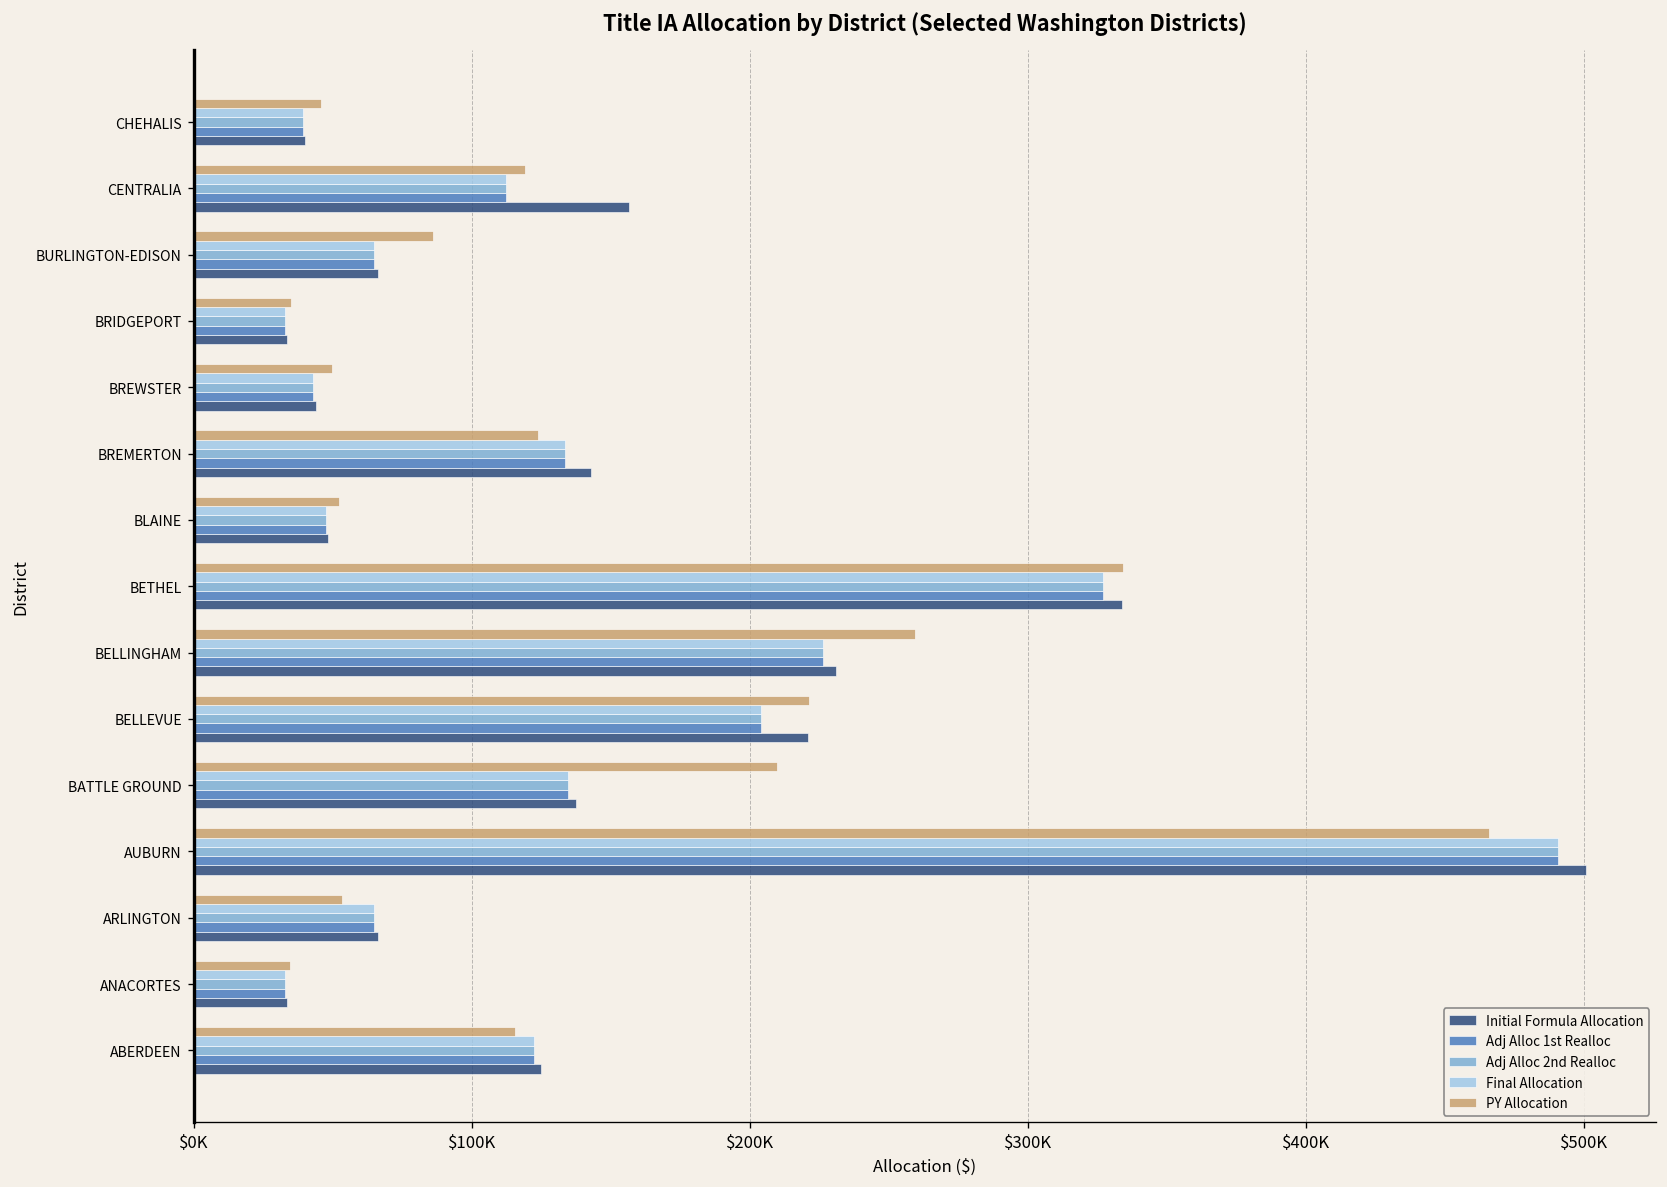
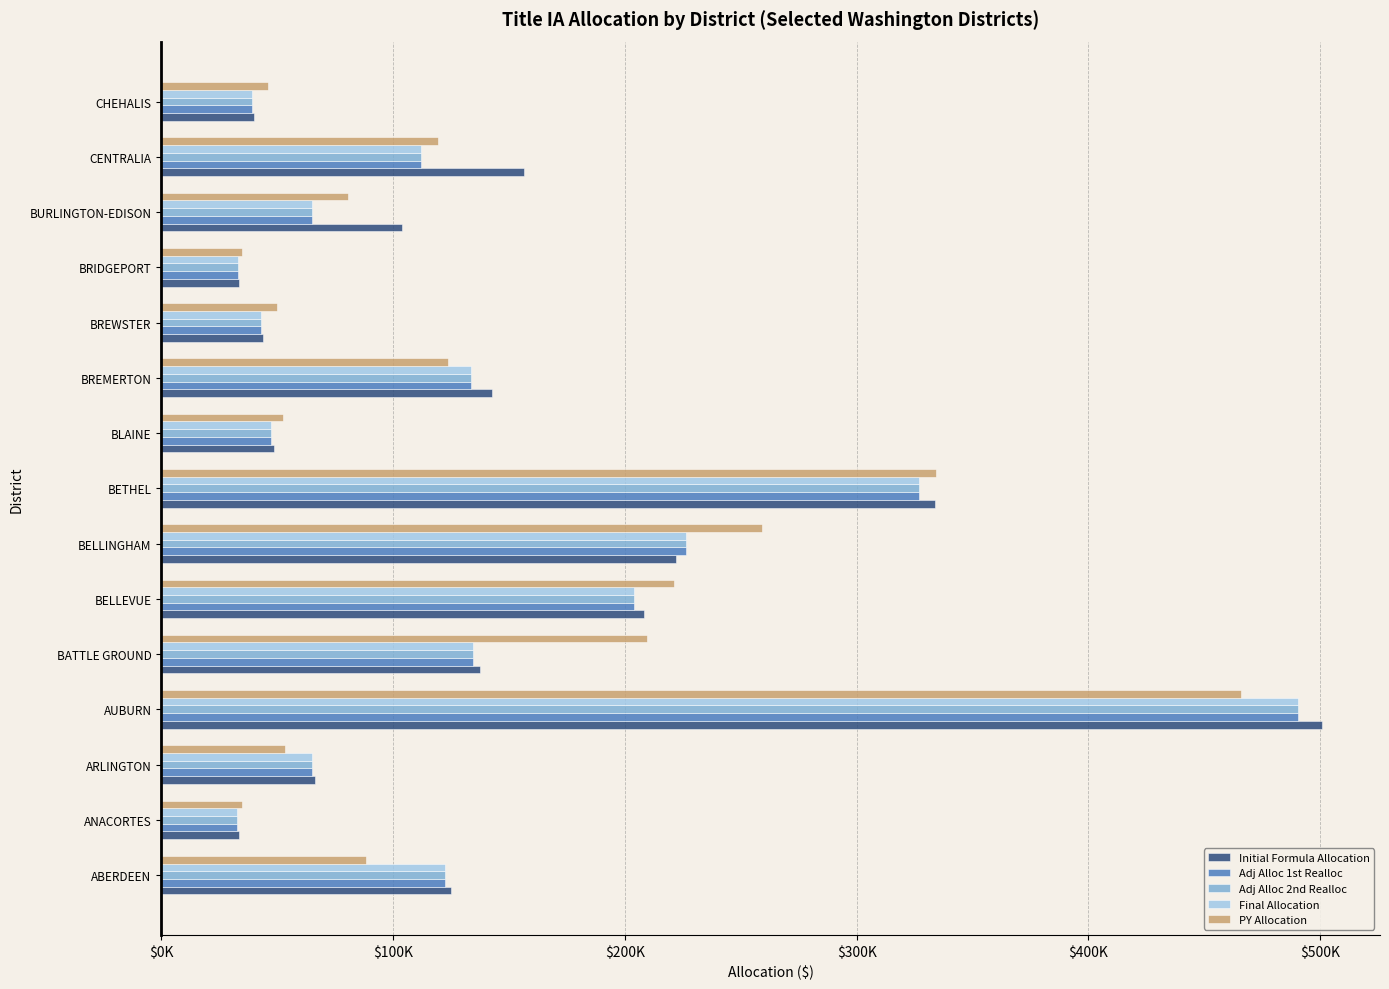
  {
    "Initial Formula Allocation": {
      "CHEHALIS": "$40000",
      "CENTRALIA": "$156000",
-     "BURLINGTON-EDISON": "$66000",
+     "BURLINGTON-EDISON": "$104000",
      "BRIDGEPORT": "$34000",
      "BREWSTER": "$44000",
      "BREMERTON": "$143000",
      "BLAINE": "$48000",
      "BETHEL": "$334000",
-     "BELLINGHAM": "$231000",
-     "BELLEVUE": "$221000",
+     "BELLINGHAM": "$222000",
+     "BELLEVUE": "$208000",
      "BATTLE GROUND": "$137000",
      "AUBURN": "$501000",
      "ARLINGTON": "$66000",
      "ANACORTES": "$34000",
      "ABERDEEN": "$125000"
    },
    "Adj Alloc 1st Realloc": {
      "CHEHALIS": "$39000",
      "CENTRALIA": "$112000",
      "BURLINGTON-EDISON": "$65000",
      "BRIDGEPORT": "$33000",
      "BREWSTER": "$43000",
      "BREMERTON": "$134000",
      "BLAINE": "$47000",
      "BETHEL": "$327000",
      "BELLINGHAM": "$226000",
      "BELLEVUE": "$204000",
      "BATTLE GROUND": "$135000",
      "AUBURN": "$490000",
      "ARLINGTON": "$65000",
      "ANACORTES": "$33000",
      "ABERDEEN": "$122000"
    },
    "PY Allocation": {
      "CHEHALIS": "$46000",
      "CENTRALIA": "$119000",
-     "BURLINGTON-EDISON": "$86000",
+     "BURLINGTON-EDISON": "$81000",
      "BRIDGEPORT": "$35000",
      "BREWSTER": "$50000",
      "BREMERTON": "$124000",
      "BLAINE": "$52000",
      "BETHEL": "$334000",
      "BELLINGHAM": "$259000",
      "BELLEVUE": "$221000",
      "BATTLE GROUND": "$210000",
      "AUBURN": "$466000",
      "ARLINGTON": "$53000",
      "ANACORTES": "$35000",
-     "ABERDEEN": "$116000"
+     "ABERDEEN": "$88000"
    }
  }
